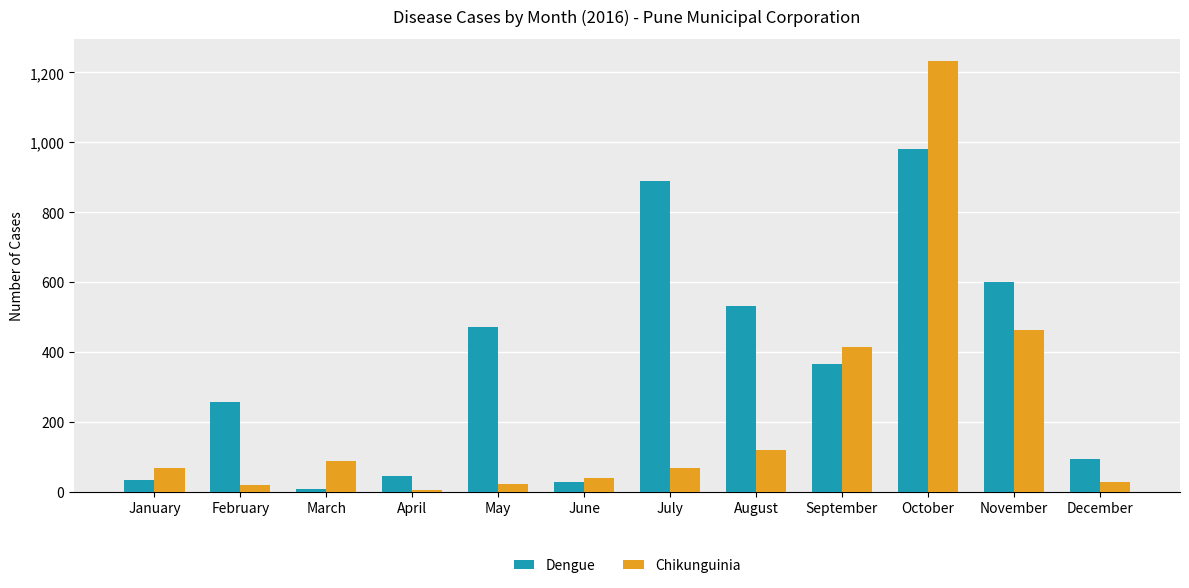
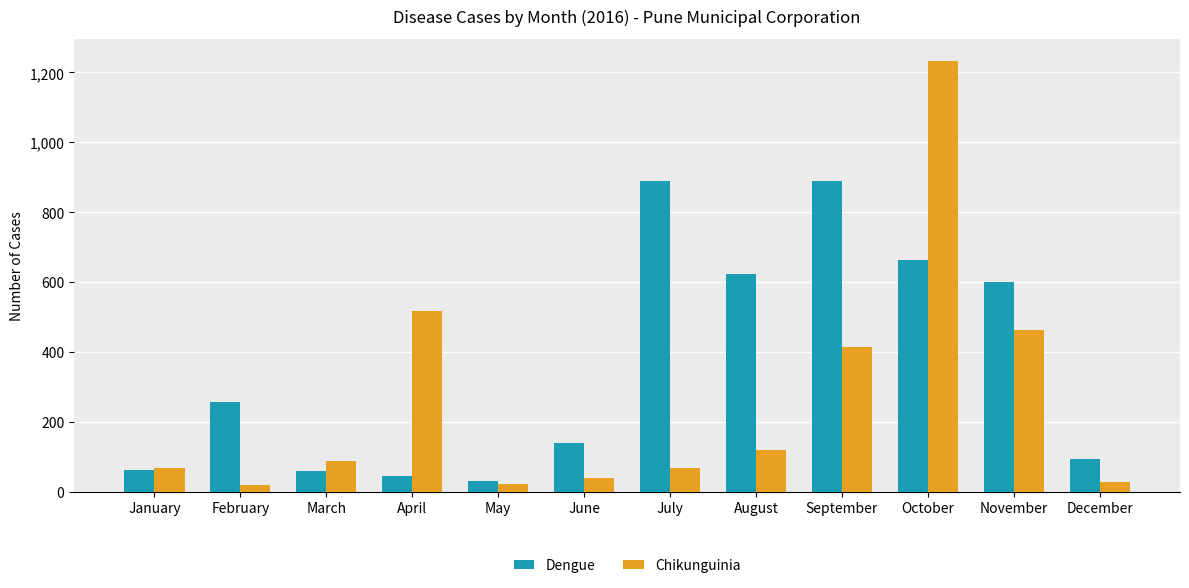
  {
    "Dengue": {
-     "January": "30",
+     "January": "60",
      "February": "260",
-     "March": "10",
+     "March": "60",
      "April": "40",
-     "May": "470",
-     "June": "30",
+     "May": "30",
+     "June": "140",
      "July": "890",
-     "August": "530",
-     "September": "370",
-     "October": "980",
+     "August": "620",
+     "September": "890",
+     "October": "660",
      "November": "600",
      "December": "90"
    },
    "Chikunguinia": {
      "January": "70",
      "February": "20",
      "March": "90",
-     "April": "0",
+     "April": "520",
      "May": "20",
      "June": "40",
      "July": "70",
      "August": "120",
      "September": "420",
      "October": "1,230",
      "November": "460",
      "December": "30"
    }
  }
